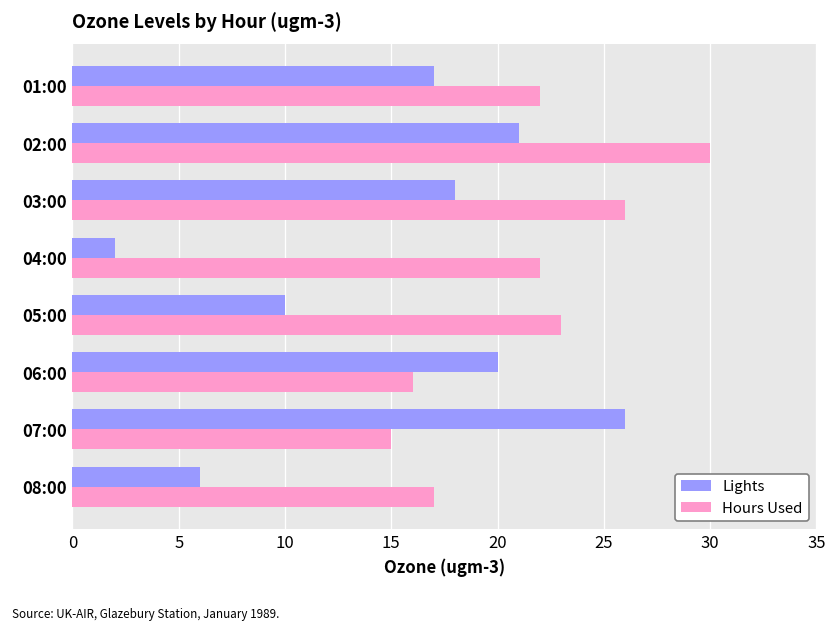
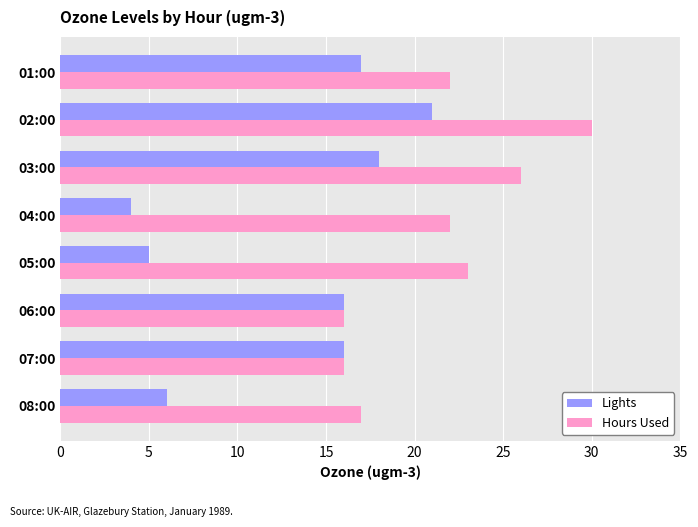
  {
    "Lights": {
      "01:00": 17,
      "02:00": 21,
      "03:00": 18,
-     "04:00": 2,
-     "05:00": 10,
-     "06:00": 20,
-     "07:00": 26,
+     "04:00": 4,
+     "05:00": 5,
+     "06:00": 16,
+     "07:00": 16,
      "08:00": 6
    },
    "Hours Used": {
      "01:00": 22,
      "02:00": 30,
      "03:00": 26,
      "04:00": 22,
      "05:00": 23,
      "06:00": 16,
-     "07:00": 15,
+     "07:00": 16,
      "08:00": 17
    }
  }
